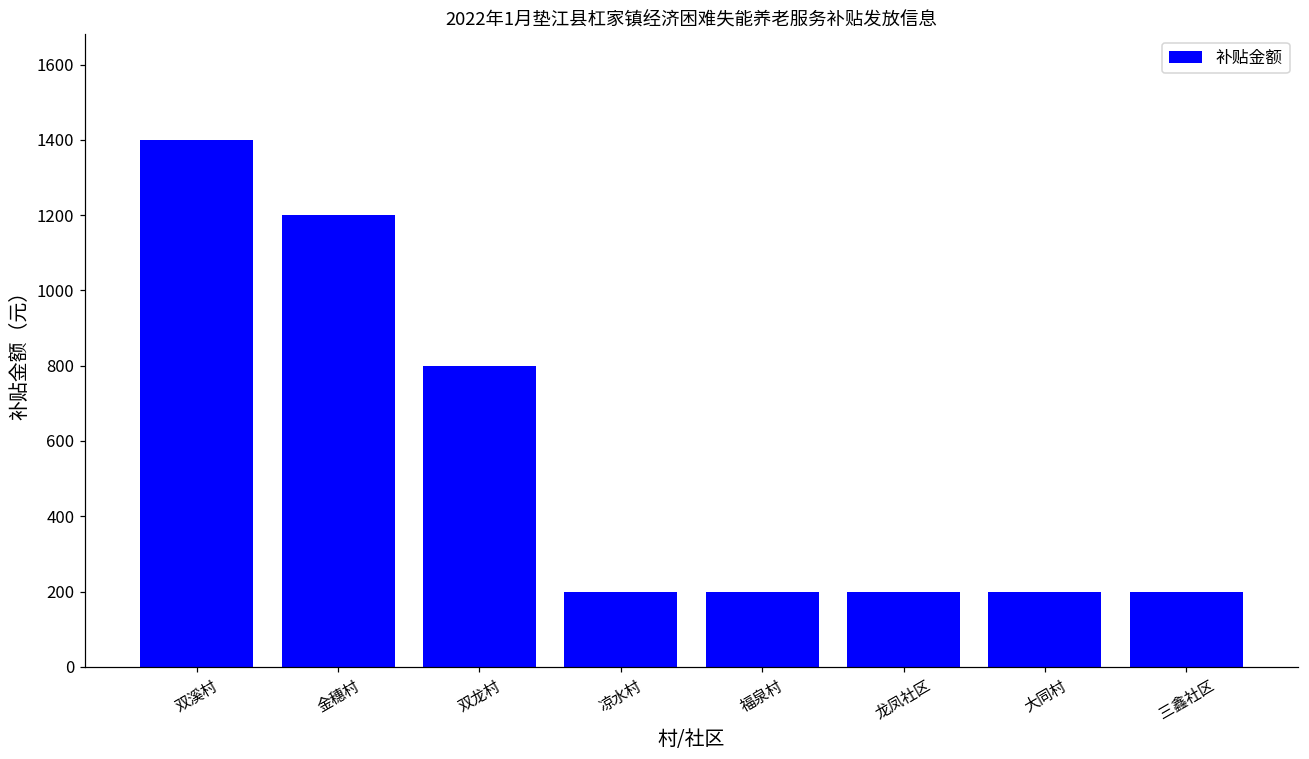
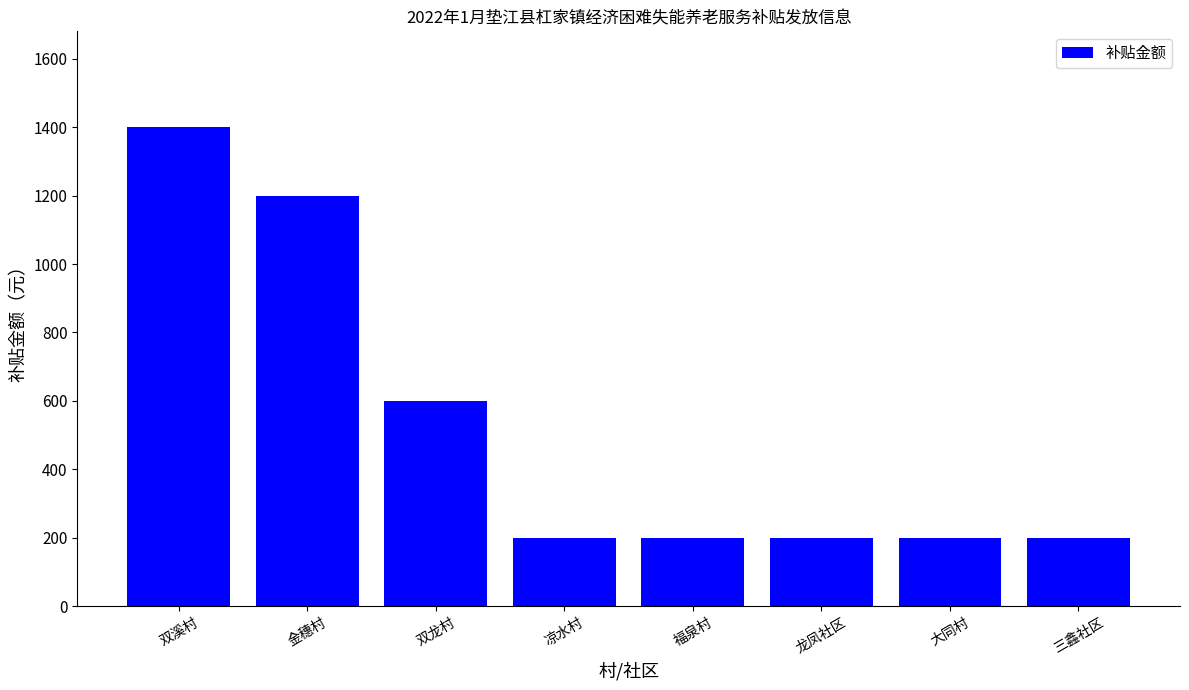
  {
    "双溪村": 1400,
    "金穗村": 1200,
-   "双龙村": 800,
+   "双龙村": 600,
    "凉水村": 200,
    "福泉村": 200,
    "龙凤社区": 200,
    "大同村": 200,
    "三鑫社区": 200
  }
